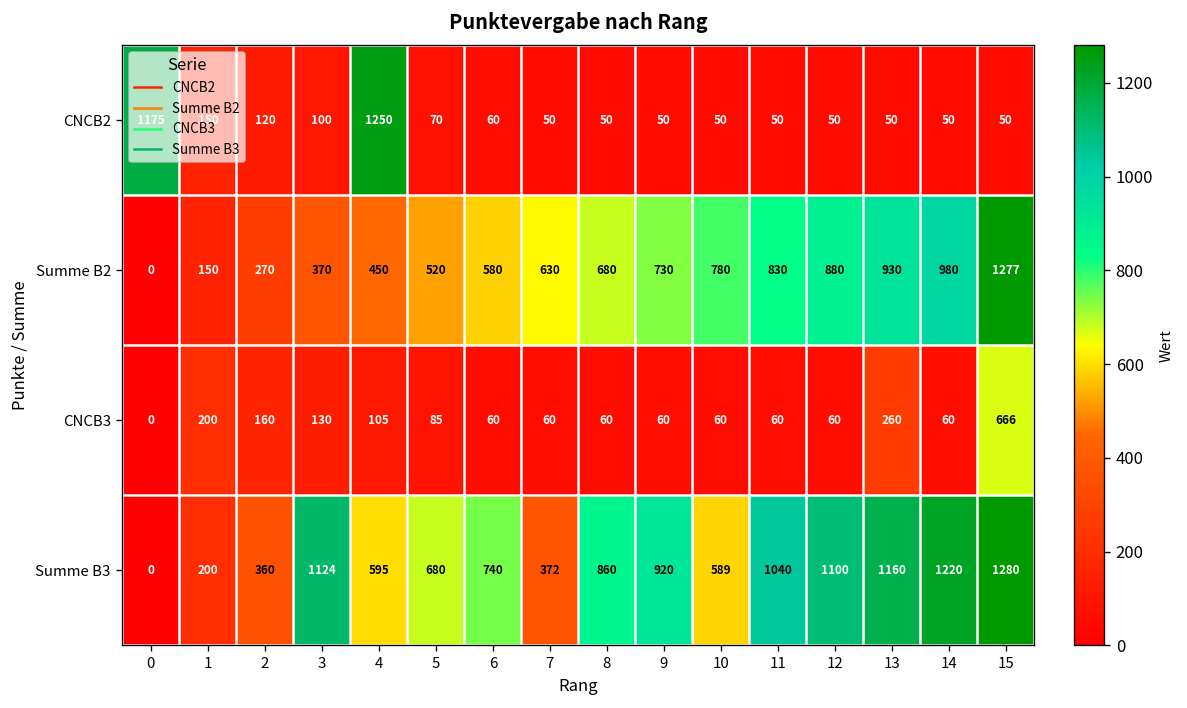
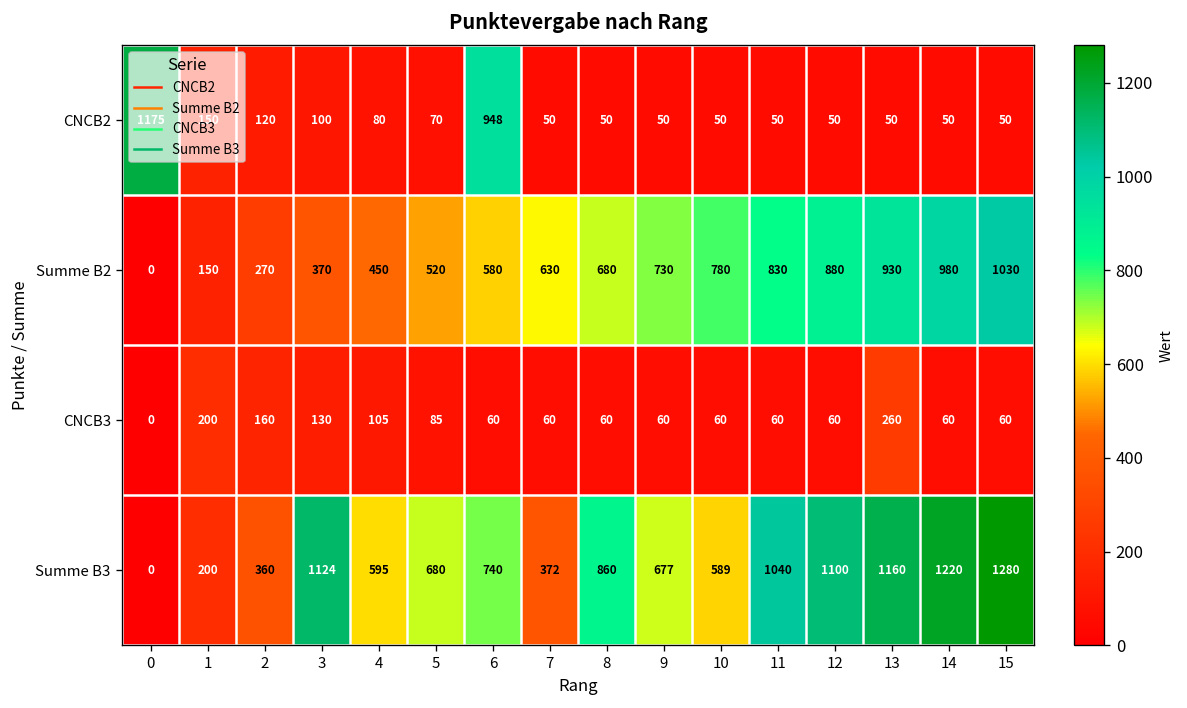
  {
    "CNCB2": {
      "2": 120,
      "3": 100,
-     "4": 1250,
+     "4": 80,
      "5": 70,
-     "6": 60,
+     "6": 948,
      "7": 50,
      "8": 50,
      "9": 50,
      "10": 50,
      "11": 50,
      "12": 50,
      "13": 50,
      "14": 50,
      "15": 50
    },
    "Summe B2": {
      "0": 0,
      "1": 150,
      "2": 270,
      "3": 370,
      "4": 450,
      "5": 520,
      "6": 580,
      "7": 630,
      "8": 680,
      "9": 730,
      "10": 780,
      "11": 830,
      "12": 880,
      "13": 930,
      "14": 980,
-     "15": 1277
+     "15": 1030
    },
    "CNCB3": {
      "0": 0,
      "1": 200,
      "2": 160,
      "3": 130,
      "4": 105,
      "5": 85,
      "6": 60,
      "7": 60,
      "8": 60,
      "9": 60,
      "10": 60,
      "11": 60,
      "12": 60,
      "13": 260,
      "14": 60,
-     "15": 666
+     "15": 60
    },
    "Summe B3": {
      "0": 0,
      "1": 200,
      "2": 360,
      "3": 1124,
      "4": 595,
      "5": 680,
      "6": 740,
      "7": 372,
      "8": 860,
-     "9": 920,
+     "9": 677,
      "10": 589,
      "11": 1040,
      "12": 1100,
      "13": 1160,
      "14": 1220,
      "15": 1280
    }
  }
